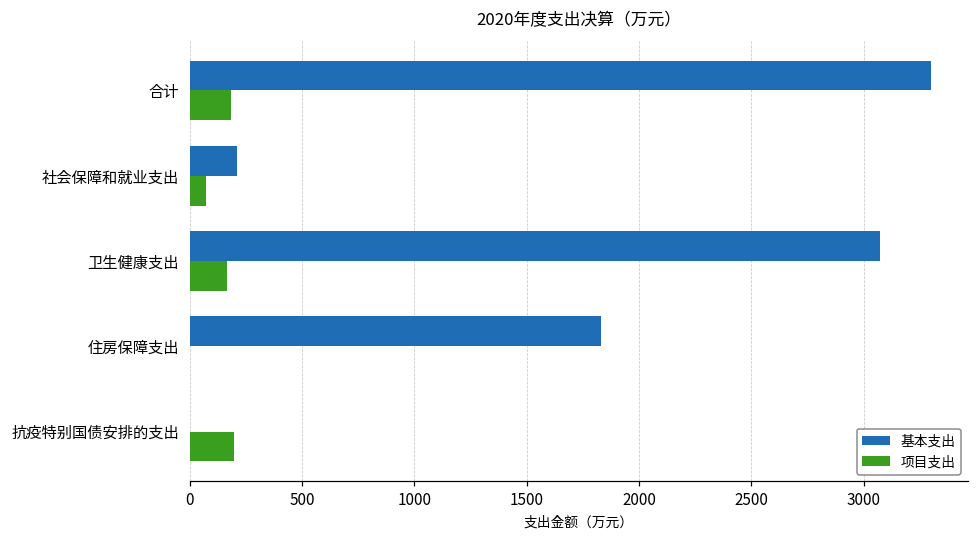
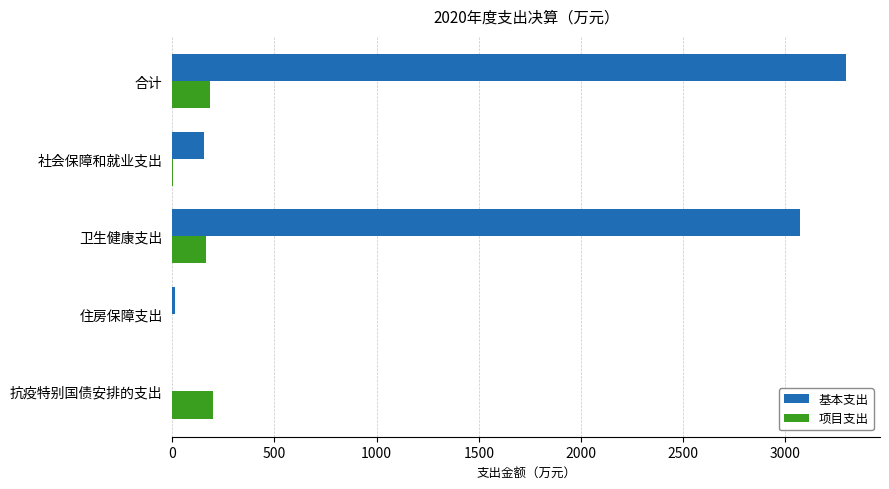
  {
    "基本支出": {
      "合计": 3300,
-     "社会保障和就业支出": 210,
+     "社会保障和就业支出": 160,
      "卫生健康支出": 3070,
-     "住房保障支出": 1830,
+     "住房保障支出": 20,
      "抗疫特别国债安排的支出": 0
    },
    "项目支出": {
      "合计": 190,
-     "社会保障和就业支出": 70,
+     "社会保障和就业支出": 0,
      "卫生健康支出": 170,
      "住房保障支出": 0,
      "抗疫特别国债安排的支出": 200
    }
  }
